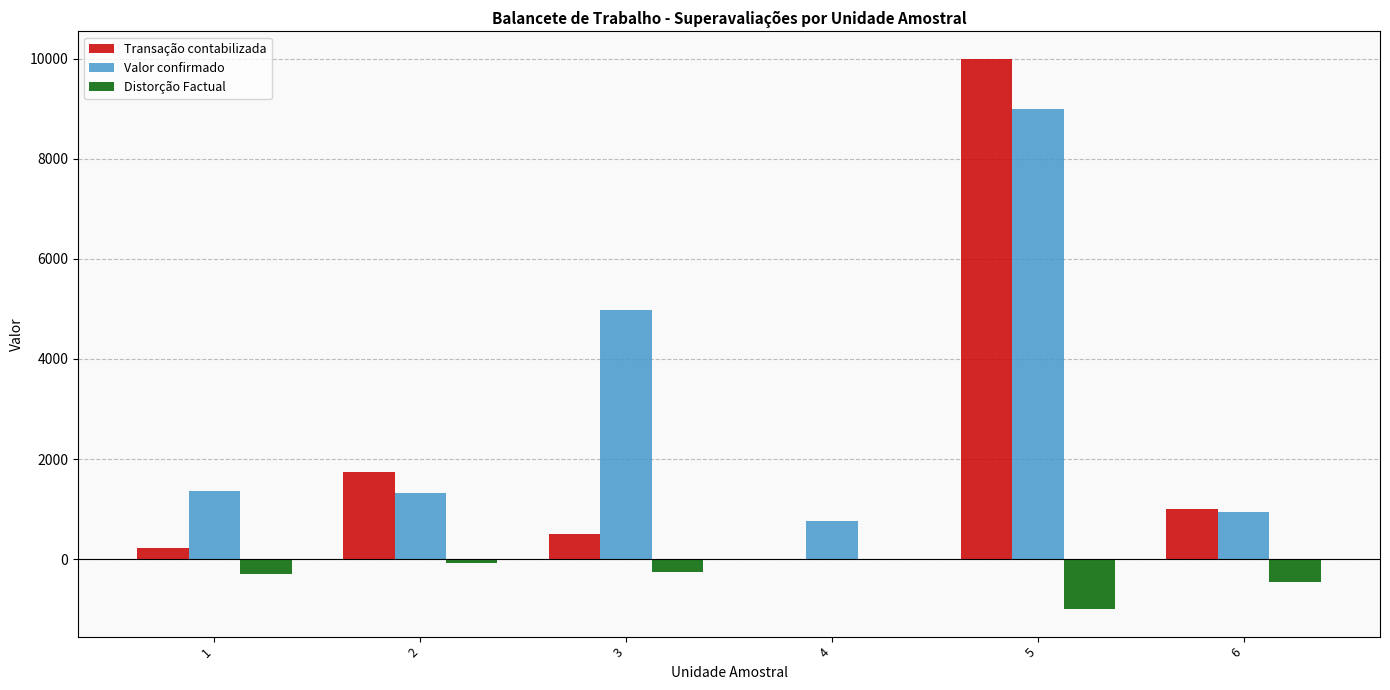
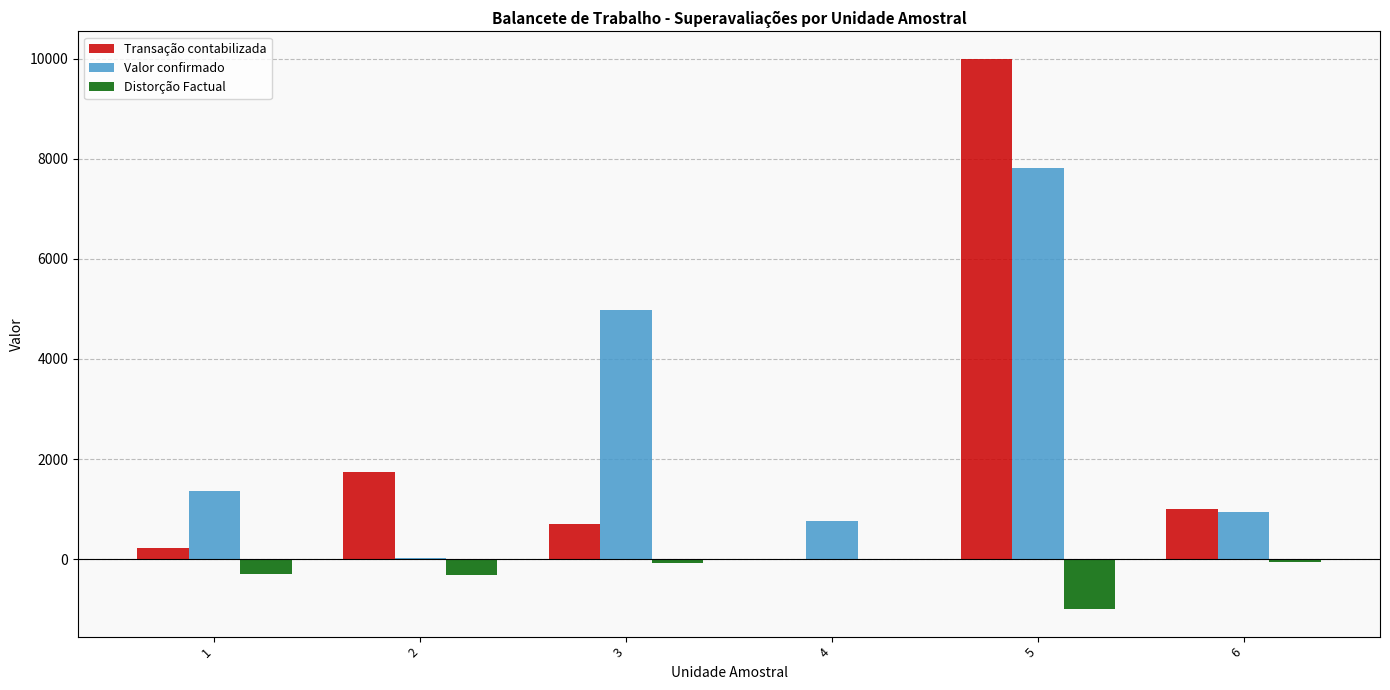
  {
    "Transação contabilizada": {
      "1": 200,
      "2": 1700,
-     "3": 500,
+     "3": 700,
      "5": 10000,
      "6": 1000
    },
    "Valor confirmado": {
      "1": 1400,
-     "2": 1300,
+     "2": 0,
      "3": 5000,
      "4": 800,
-     "5": 9000,
+     "5": 7800,
      "6": 1000
    },
    "Distorção Factual": {
      "1": -300,
-     "2": -100,
-     "3": -300,
+     "2": -300,
+     "3": -100,
      "5": -1000,
-     "6": -500
+     "6": -100
    }
  }
